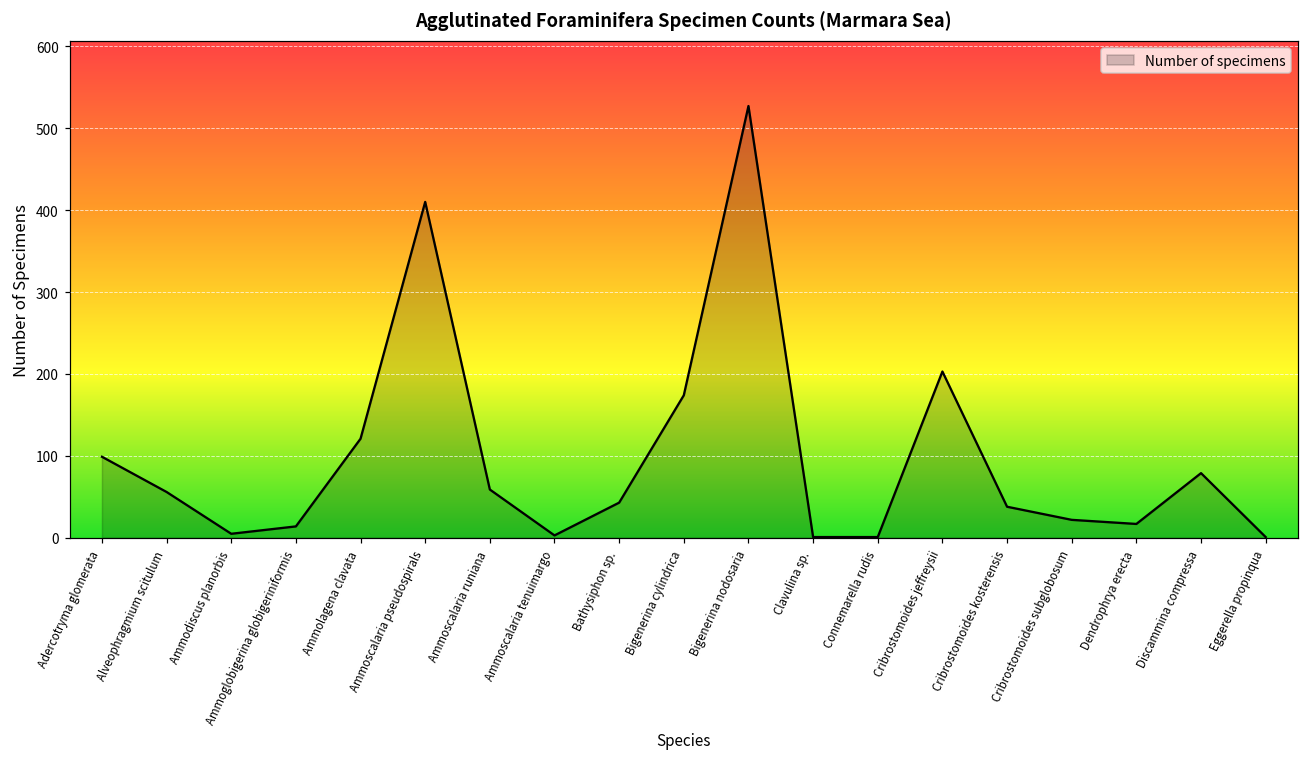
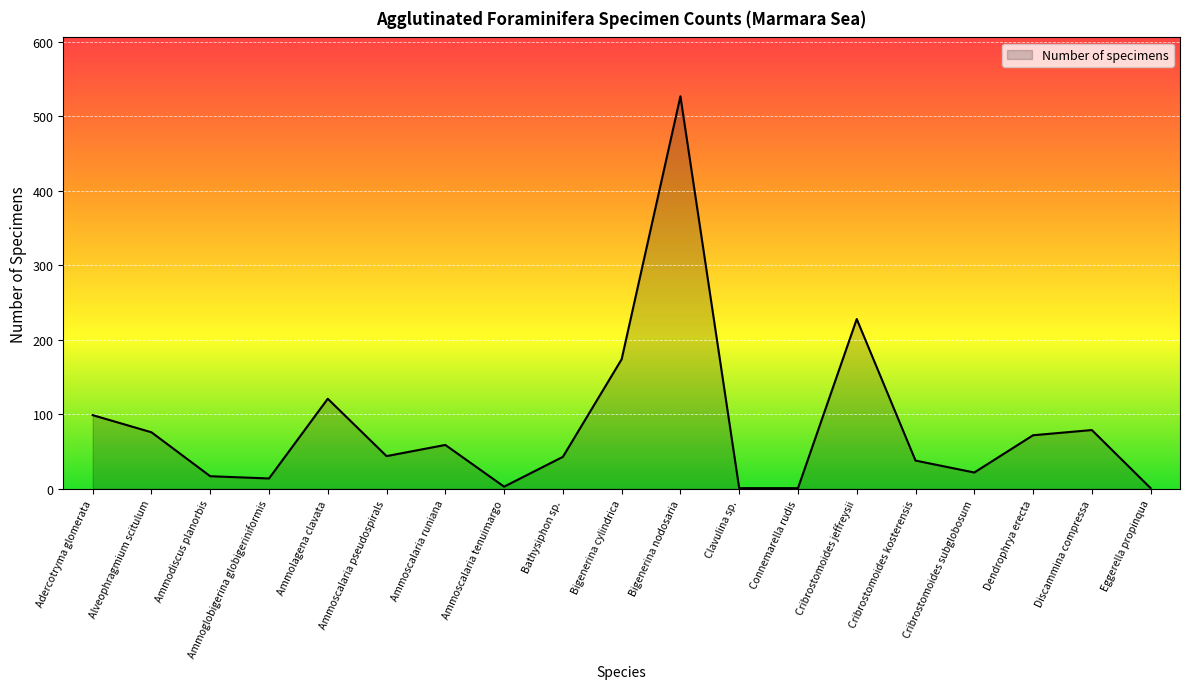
  {
    "Adercotryma glomerata": 100,
-   "Alveophragmium scitulum": 60,
-   "Ammodiscus planorbis": 10,
+   "Alveophragmium scitulum": 80,
+   "Ammodiscus planorbis": 20,
    "Ammoglobigerina globigeriniformis": 10,
    "Ammolagena clavata": 120,
-   "Ammoscalaria pseudospirals": 410,
+   "Ammoscalaria pseudospirals": 40,
    "Ammoscalaria runiana": 60,
    "Ammoscalaria tenuimargo": 0,
    "Bathysiphon sp.": 40,
    "Bigenerina cylindrica": 170,
    "Bigenerina nodosaria": 530,
    "Clavulina sp.": 0,
    "Connemarella rudis": 0,
-   "Cribrostomoides jeffreysii": 200,
+   "Cribrostomoides jeffreysii": 230,
    "Cribrostomoides kosterensis": 40,
    "Cribrostomoides subglobosum": 20,
-   "Dendrophrya erecta": 20,
+   "Dendrophrya erecta": 70,
    "Discammina compressa": 80,
    "Eggerella propinqua": 0
  }
